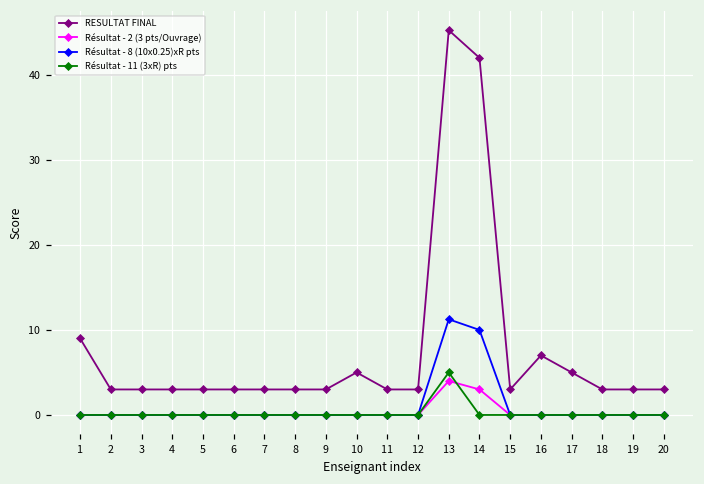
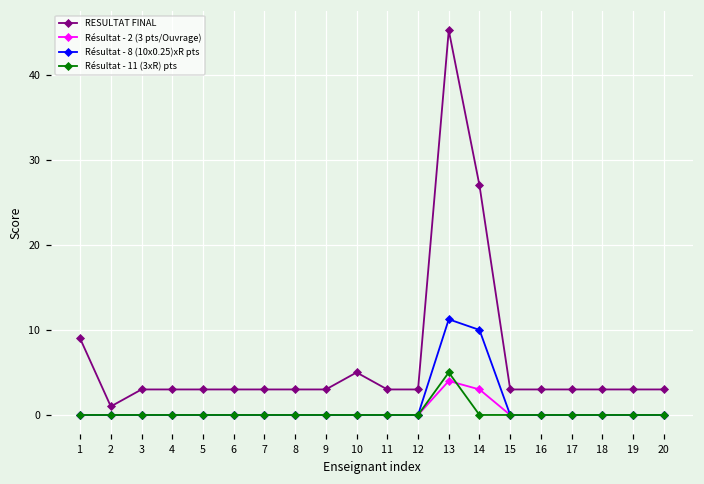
  {
    "RESULTAT FINAL": {
      "1": 9,
-     "2": 3,
+     "2": 1,
      "3": 3,
      "4": 3,
      "5": 3,
      "6": 3,
      "7": 3,
      "8": 3,
      "9": 3,
      "10": 5,
      "11": 3,
      "12": 3,
      "13": 45,
-     "14": 42,
+     "14": 27,
      "15": 3,
-     "16": 7,
-     "17": 5,
+     "16": 3,
+     "17": 3,
      "18": 3,
      "19": 3,
      "20": 3
    },
    "Résultat - 2 (3 pts/Ouvrage)": {
      "13": 4,
      "14": 3
    },
    "Résultat - 8 (10x0.25)xR pts": {
      "13": 11,
      "14": 10
    },
    "Résultat - 11 (3xR) pts": {
      "13": 5,
      "14": 0
    }
  }
